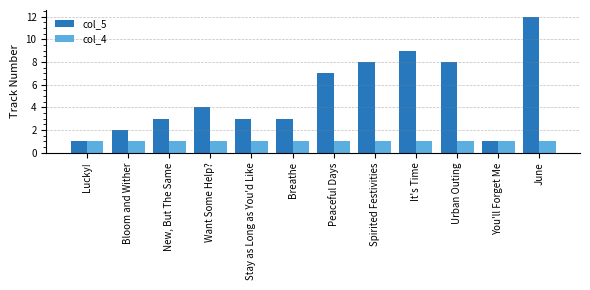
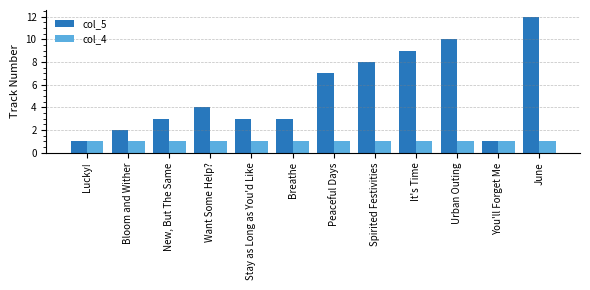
  {
    "col_5": {
      "Lucky!": 1,
      "Bloom and Wither": 2,
      "New, But The Same": 3,
      "Want Some Help?": 4,
      "Stay as Long as You'd Like": 3,
      "Breathe": 3,
      "Peaceful Days": 7,
      "Spirited Festivities": 8,
      "It's Time": 9,
-     "Urban Outing": 8,
+     "Urban Outing": 10,
      "You'll Forget Me": 1,
      "June": 12
    },
    "col_4": {
      "Lucky!": 1,
      "Bloom and Wither": 1,
      "New, But The Same": 1,
      "Want Some Help?": 1,
      "Stay as Long as You'd Like": 1,
      "Breathe": 1,
      "Peaceful Days": 1,
      "Spirited Festivities": 1,
      "It's Time": 1,
      "Urban Outing": 1,
      "You'll Forget Me": 1,
      "June": 1
    }
  }
